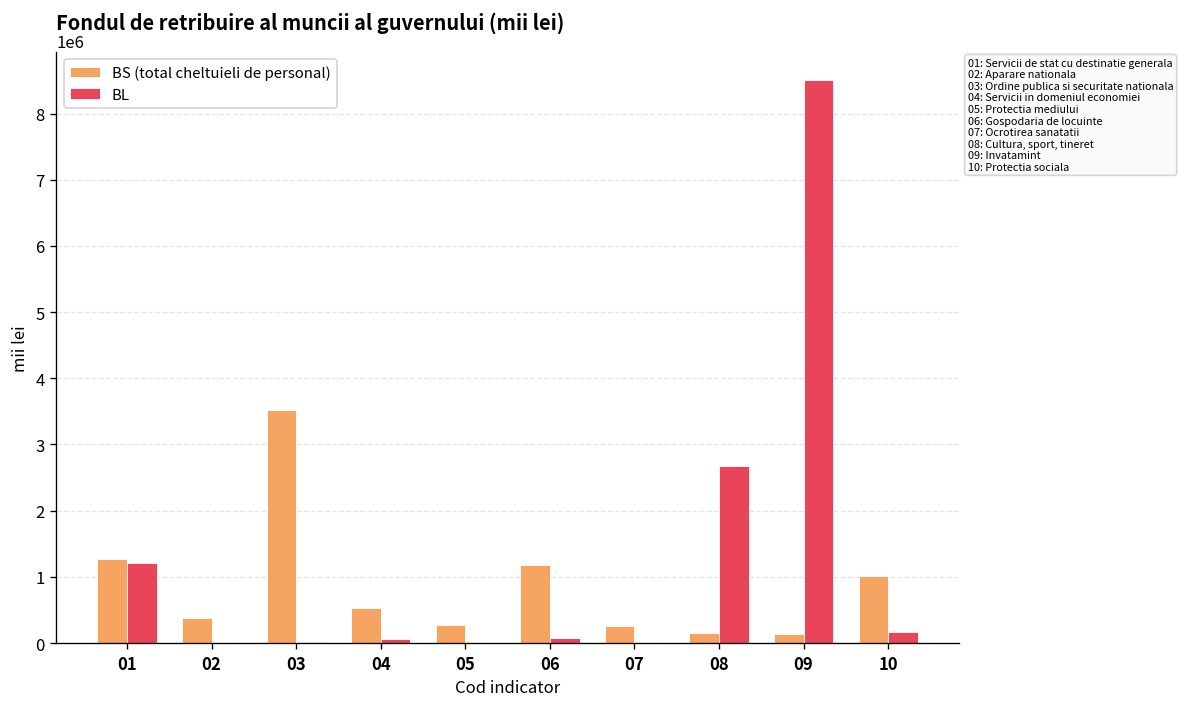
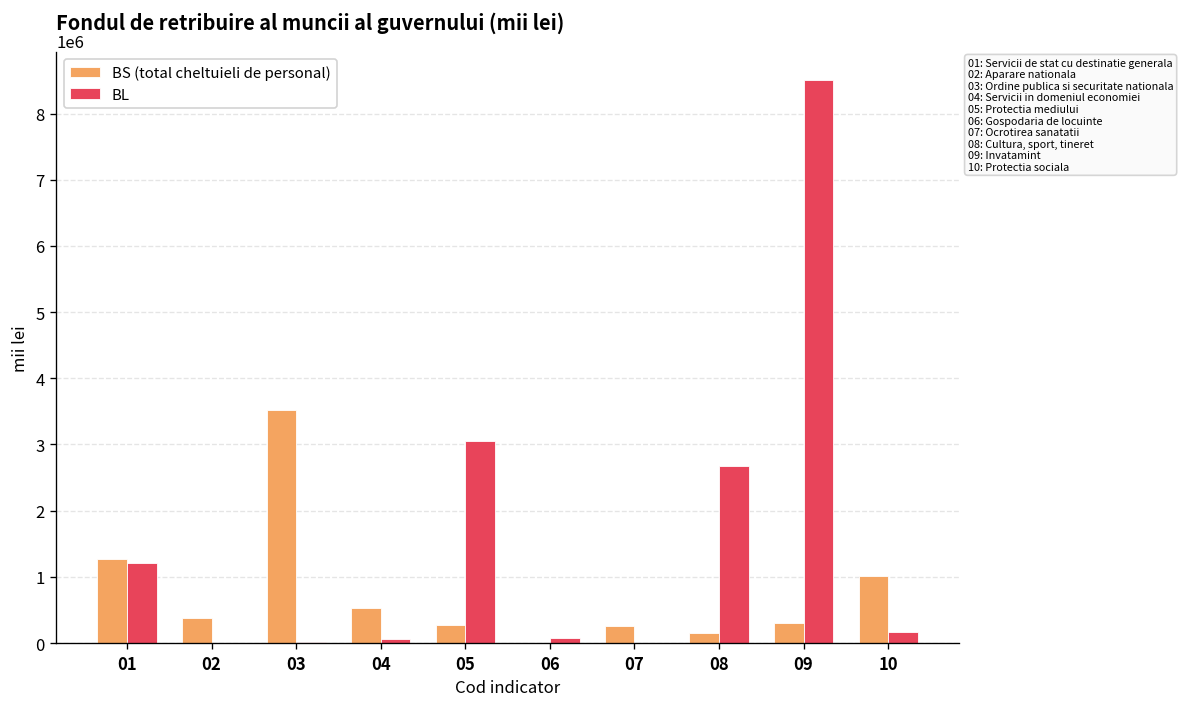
  {
    "BS (total cheltuieli de personal)": {
      "01": 1300000,
      "02": 400000,
      "03": 3500000,
      "04": 500000,
      "05": 300000,
-     "06": 1200000,
+     "06": 0,
      "07": 300000,
      "08": 200000,
-     "09": 100000,
+     "09": 300000,
      "10": 1000000
    },
    "BL": {
      "01": 1200000,
      "04": 100000,
-     "05": 0,
+     "05": 3100000,
      "06": 100000,
      "08": 2700000,
      "09": 8500000,
      "10": 200000
    }
  }
